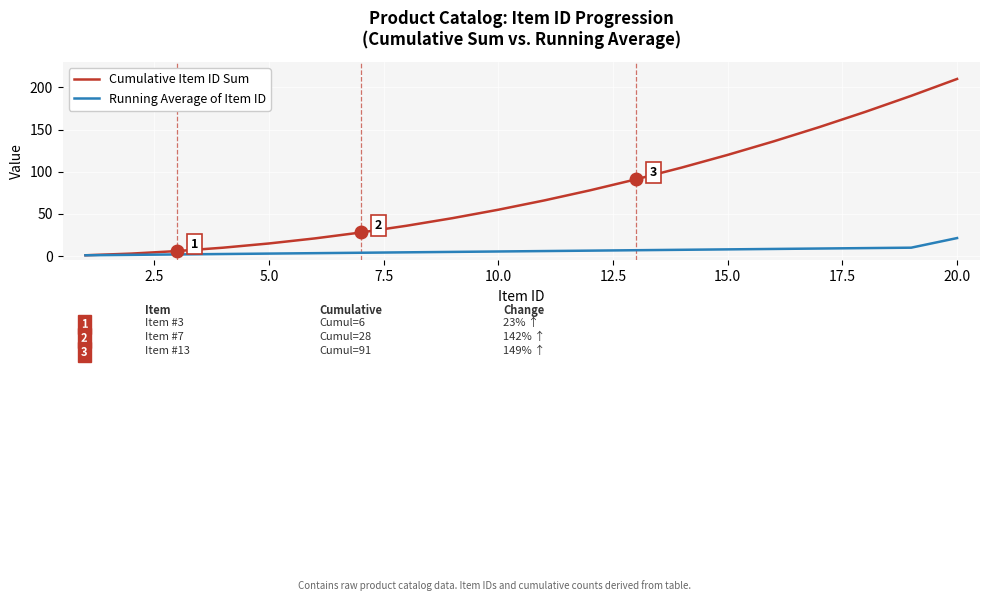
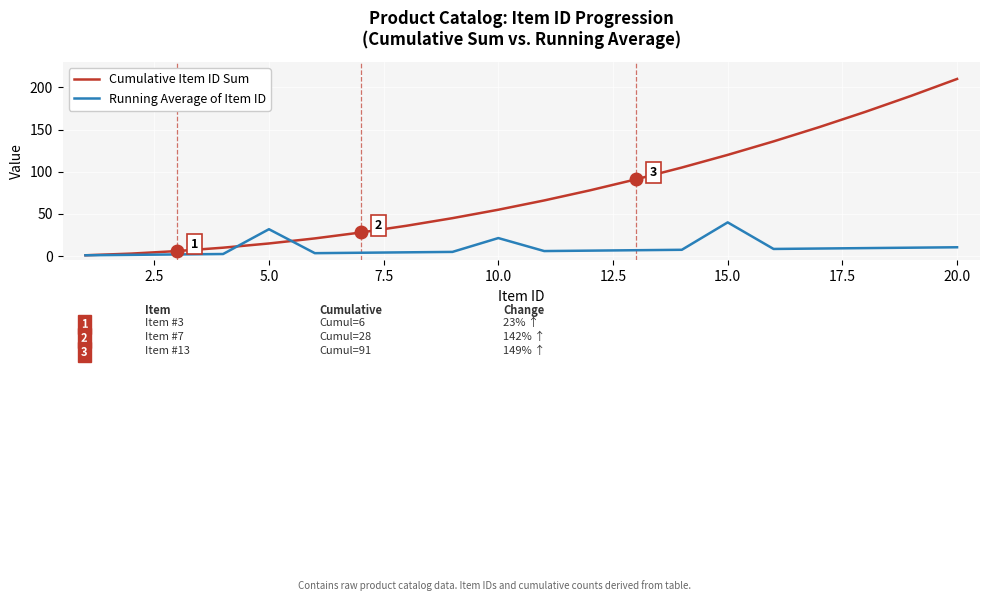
  {
    "Running Average of Item ID": {
-     "5.0": 0,
-     "10.0": 10,
-     "15.0": 10,
-     "20.0": 20
+     "5.0": 30,
+     "10.0": 20,
+     "15.0": 40,
+     "20.0": 10
    }
  }
